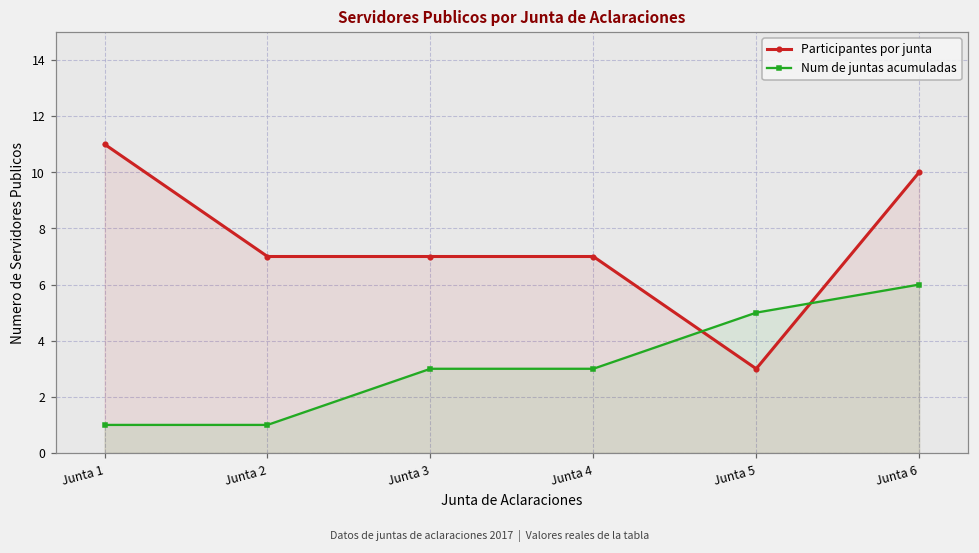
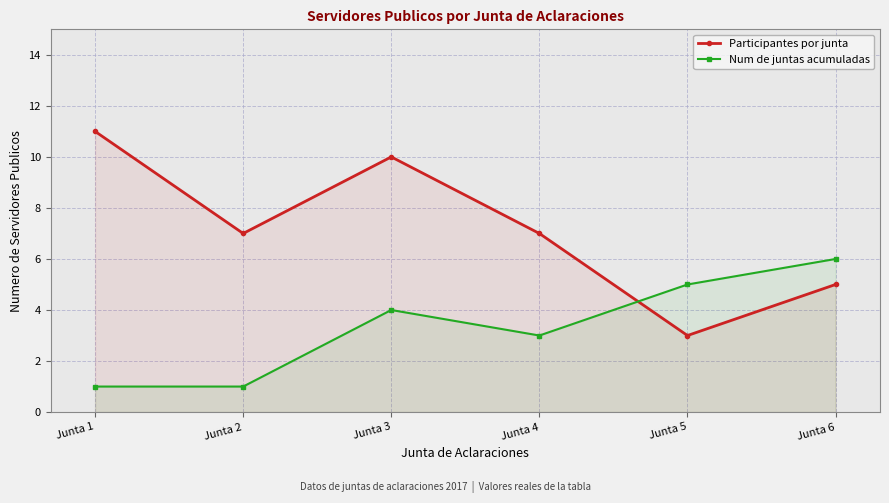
  {
    "Participantes por junta": {
      "Junta 1": 11,
      "Junta 2": 7,
-     "Junta 3": 7,
+     "Junta 3": 10,
      "Junta 4": 7,
      "Junta 5": 3,
-     "Junta 6": 10
+     "Junta 6": 5
    },
    "Num de juntas acumuladas": {
      "Junta 1": 1,
      "Junta 2": 1,
-     "Junta 3": 3,
+     "Junta 3": 4,
      "Junta 4": 3,
      "Junta 5": 5,
      "Junta 6": 6
    }
  }
